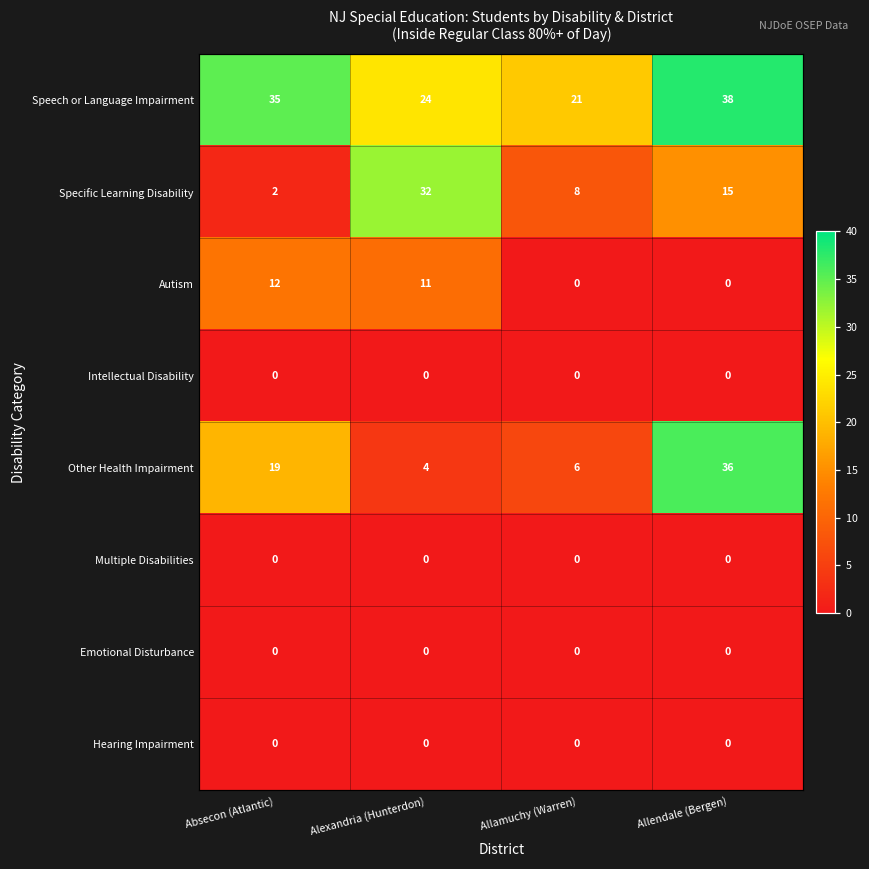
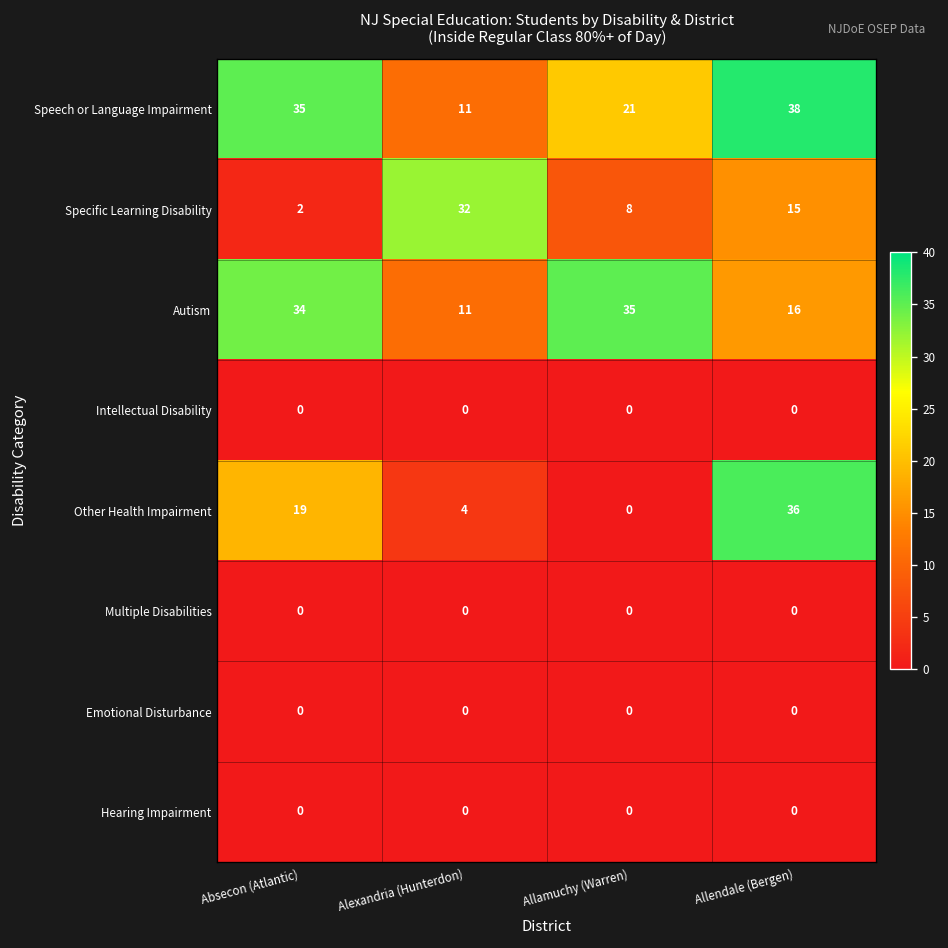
  {
    "Speech or Language Impairment": {
      "Absecon (Atlantic)": 35,
-     "Alexandria (Hunterdon)": 24,
+     "Alexandria (Hunterdon)": 11,
      "Allamuchy (Warren)": 21,
      "Allendale (Bergen)": 38
    },
    "Specific Learning Disability": {
      "Absecon (Atlantic)": 2,
      "Alexandria (Hunterdon)": 32,
      "Allamuchy (Warren)": 8,
      "Allendale (Bergen)": 15
    },
    "Autism": {
-     "Absecon (Atlantic)": 12,
+     "Absecon (Atlantic)": 34,
      "Alexandria (Hunterdon)": 11,
-     "Allamuchy (Warren)": 0,
-     "Allendale (Bergen)": 0
+     "Allamuchy (Warren)": 35,
+     "Allendale (Bergen)": 16
    },
    "Intellectual Disability": {
      "Absecon (Atlantic)": 0,
      "Alexandria (Hunterdon)": 0,
      "Allamuchy (Warren)": 0,
      "Allendale (Bergen)": 0
    },
    "Other Health Impairment": {
      "Absecon (Atlantic)": 19,
      "Alexandria (Hunterdon)": 4,
-     "Allamuchy (Warren)": 6,
+     "Allamuchy (Warren)": 0,
      "Allendale (Bergen)": 36
    },
    "Multiple Disabilities": {
      "Absecon (Atlantic)": 0,
      "Alexandria (Hunterdon)": 0,
      "Allamuchy (Warren)": 0,
      "Allendale (Bergen)": 0
    },
    "Emotional Disturbance": {
      "Absecon (Atlantic)": 0,
      "Alexandria (Hunterdon)": 0,
      "Allamuchy (Warren)": 0,
      "Allendale (Bergen)": 0
    },
    "Hearing Impairment": {
      "Absecon (Atlantic)": 0,
      "Alexandria (Hunterdon)": 0,
      "Allamuchy (Warren)": 0,
      "Allendale (Bergen)": 0
    }
  }
